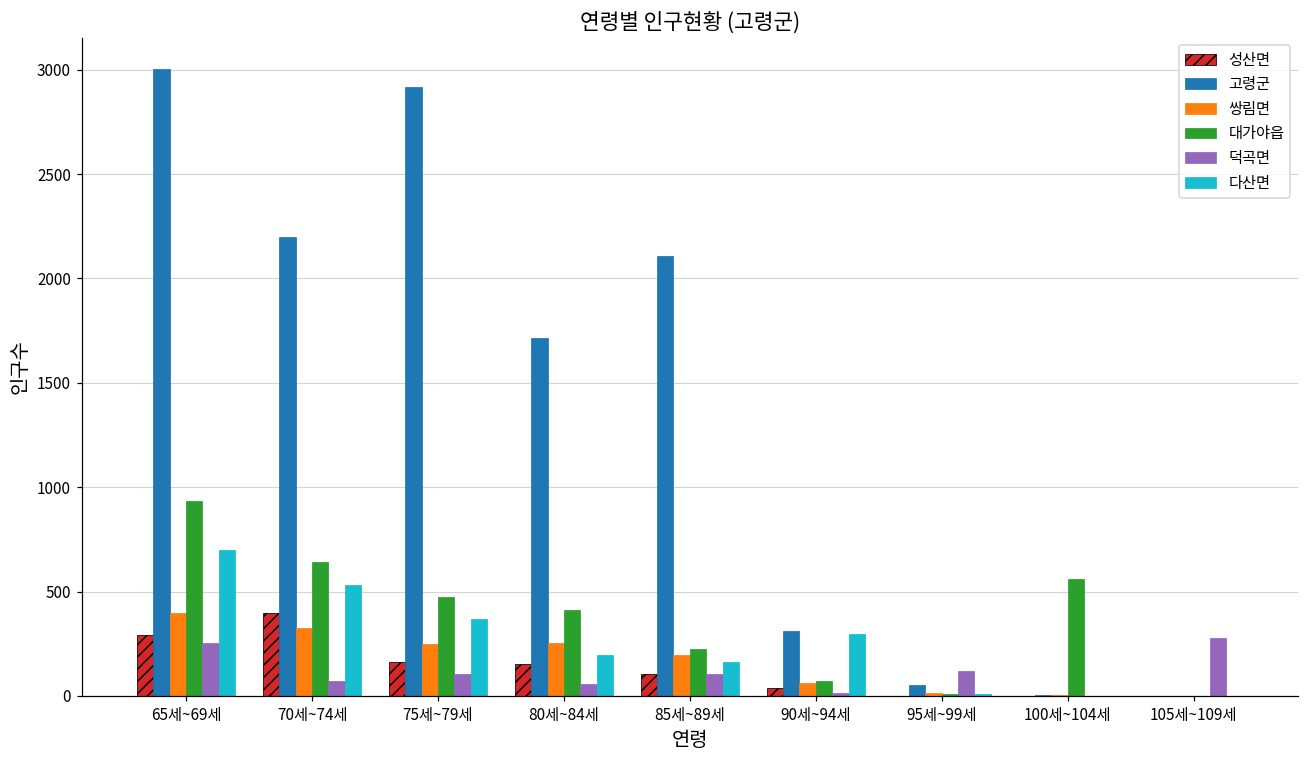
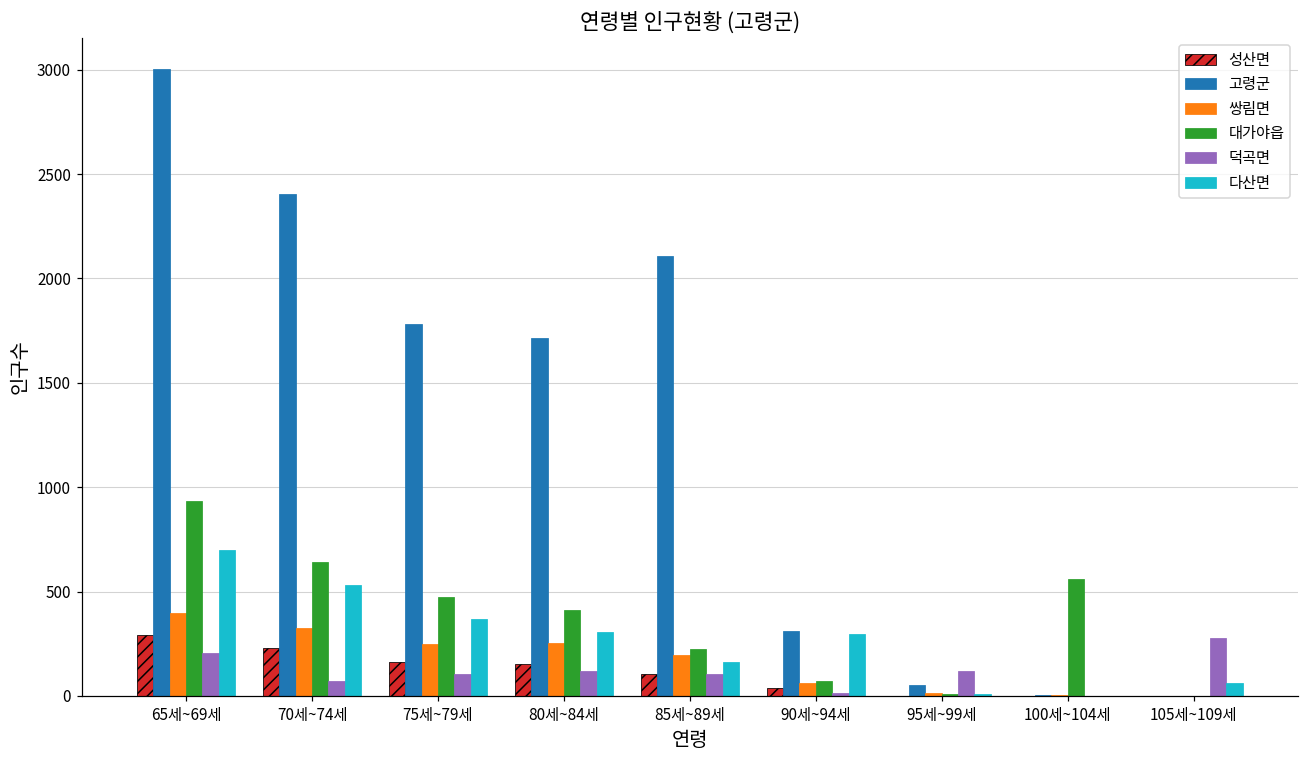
  {
    "성산면": {
      "65세~69세": 290,
-     "70세~74세": 400,
+     "70세~74세": 230,
      "75세~79세": 160,
      "80세~84세": 150,
      "85세~89세": 100,
      "90세~94세": 40,
      "95세~99세": 0,
      "100세~104세": 0,
      "105세~109세": 0
    },
    "고령군": {
      "65세~69세": 3000,
-     "70세~74세": 2200,
-     "75세~79세": 2920,
+     "70세~74세": 2410,
+     "75세~79세": 1780,
      "80세~84세": 1720,
      "85세~89세": 2110,
      "90세~94세": 310,
      "95세~99세": 50,
      "105세~109세": 0
    },
    "쌍림면": {
      "65세~69세": 400,
      "70세~74세": 330,
      "75세~79세": 250,
      "80세~84세": 250,
      "85세~89세": 200,
      "90세~94세": 60,
      "95세~99세": 10,
      "105세~109세": 0
    },
    "대가야읍": {
      "65세~69세": 940,
      "70세~74세": 640,
      "75세~79세": 470,
      "80세~84세": 410,
      "85세~89세": 220,
      "90세~94세": 70,
      "100세~104세": 560,
      "105세~109세": 0
    },
    "덕곡면": {
-     "65세~69세": 250,
+     "65세~69세": 210,
      "70세~74세": 70,
      "75세~79세": 110,
-     "80세~84세": 60,
+     "80세~84세": 120,
      "85세~89세": 110,
      "90세~94세": 20,
      "95세~99세": 120,
      "105세~109세": 280
    },
    "다산면": {
      "65세~69세": 700,
      "70세~74세": 530,
      "75세~79세": 370,
-     "80세~84세": 200,
+     "80세~84세": 310,
      "85세~89세": 160,
      "90세~94세": 300,
      "100세~104세": 0,
-     "105세~109세": 0
+     "105세~109세": 60
    }
  }
